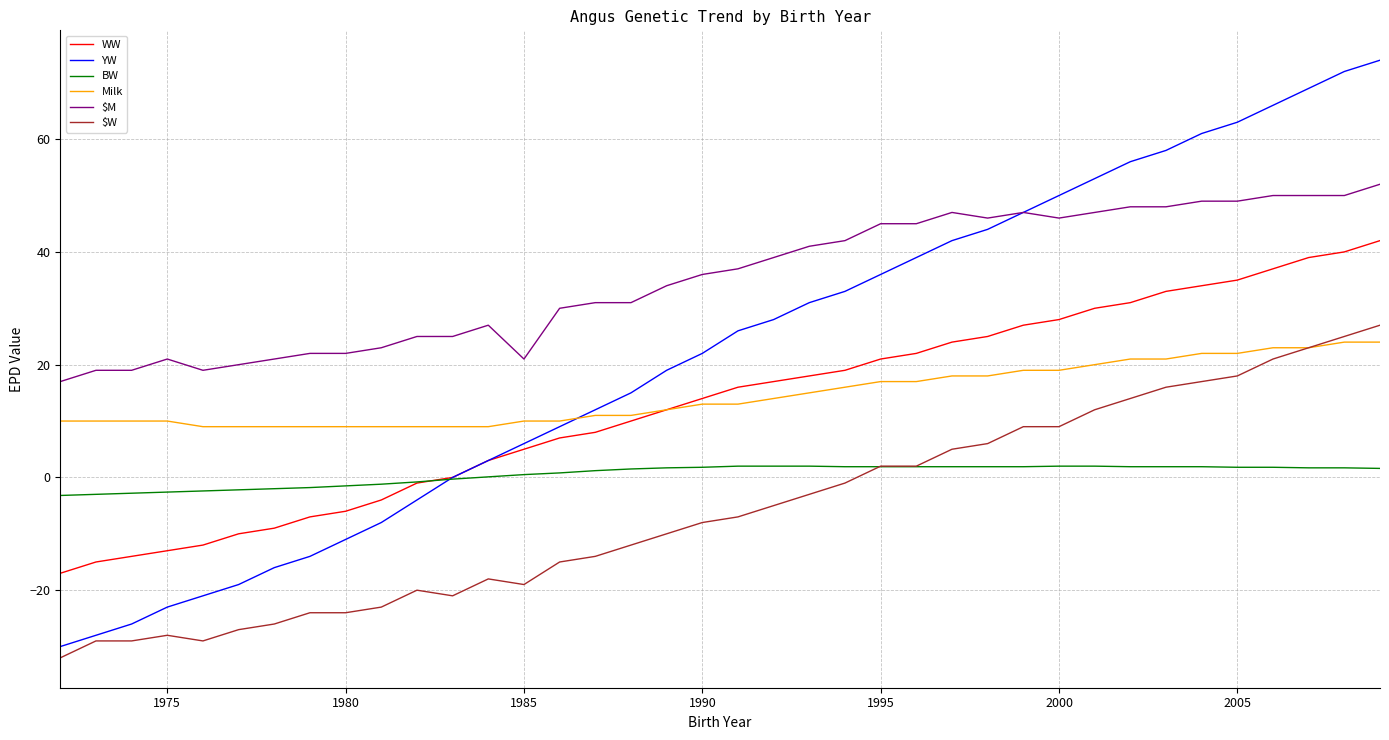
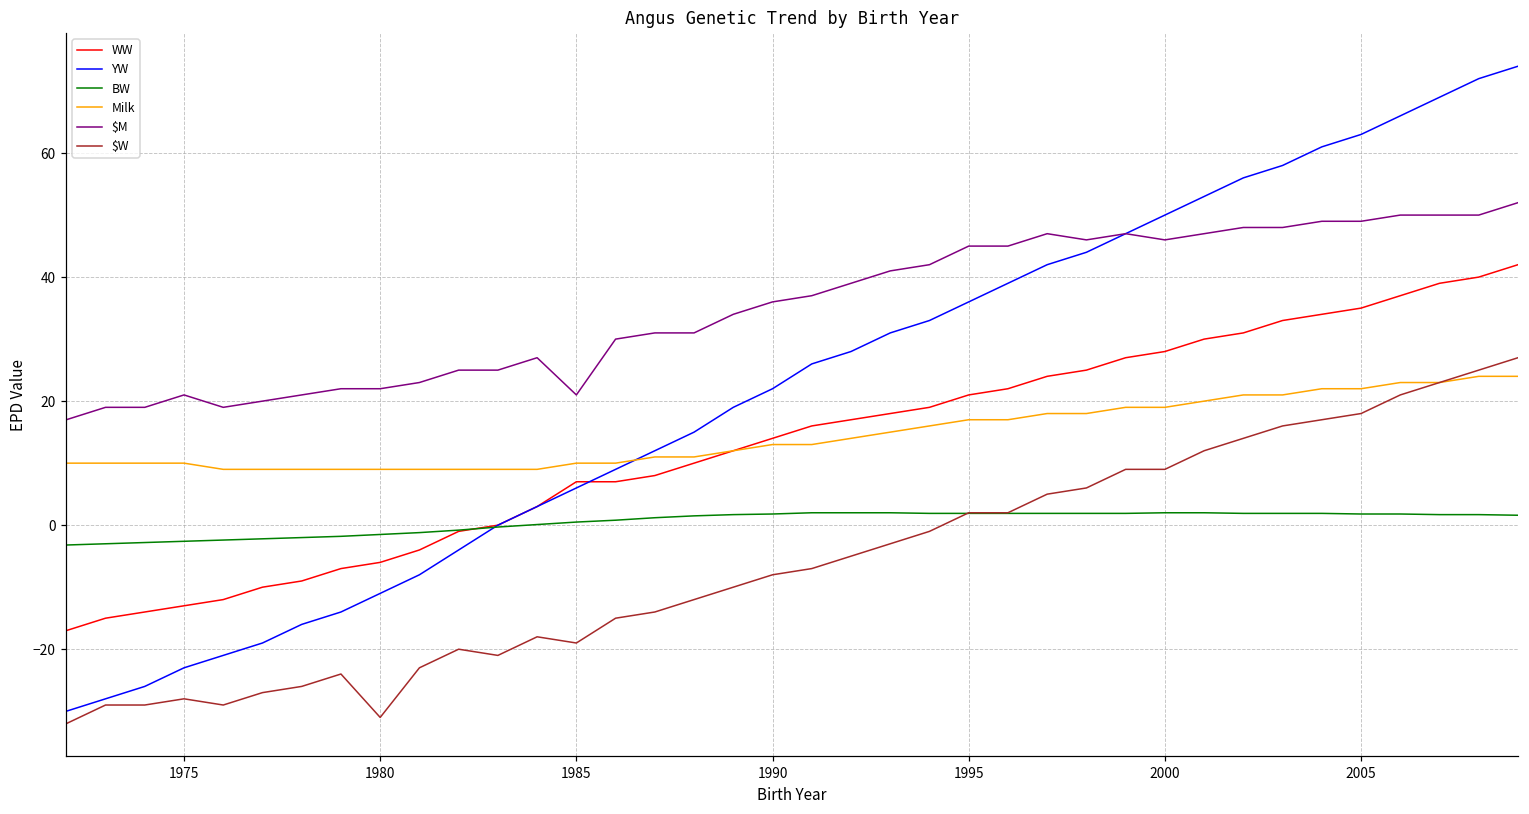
  {
    "WW": {
      "1975": -13,
      "1980": -6,
-     "1985": 5,
+     "1985": 7,
      "1990": 14,
      "1995": 21,
      "2000": 28,
      "2005": 35
    },
    "YW": {
      "1975": -23,
      "1980": -11,
      "1985": 6,
      "1990": 22,
      "1995": 36,
      "2000": 50,
      "2005": 63
    },
    "BW": {
      "1975": -3,
      "1980": -2,
      "1985": 1,
      "1990": 2,
      "2000": 2,
      "2005": 2
    },
    "Milk": {
      "1975": 10,
      "1980": 9,
      "1985": 10,
      "1990": 13,
      "1995": 17,
      "2000": 19,
      "2005": 22
    },
    "$M": {
      "1975": 21,
      "1980": 22,
      "1985": 21,
      "1990": 36,
      "1995": 45,
      "2000": 46,
      "2005": 49
    },
    "$W": {
      "1975": -28,
-     "1980": -24,
+     "1980": -31,
      "1985": -19,
      "1990": -8,
      "2000": 9,
      "2005": 18
    }
  }
